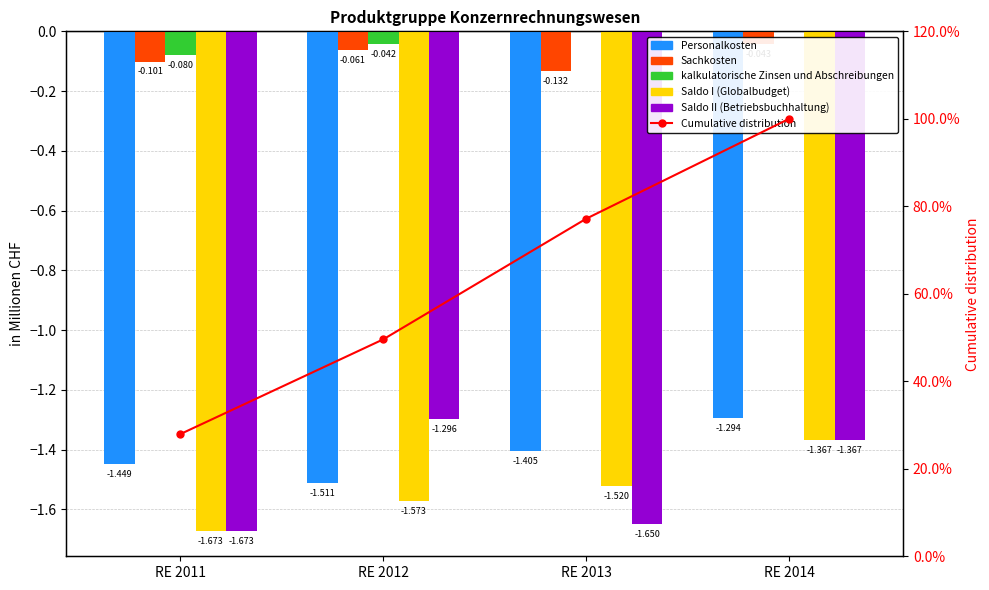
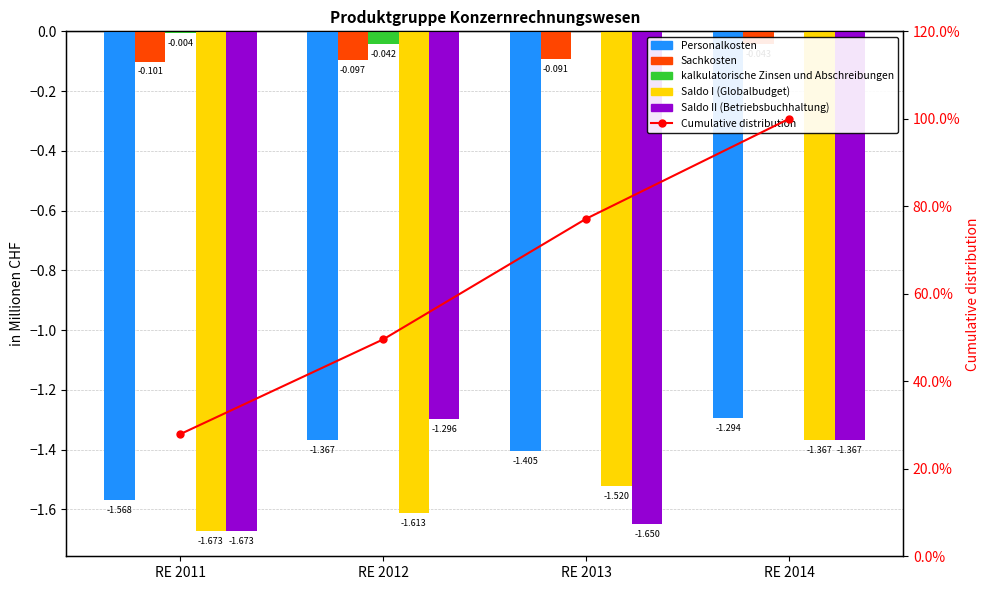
  {
    "Personalkosten": {
-     "RE 2011": -1.449,
-     "RE 2012": -1.511,
+     "RE 2011": -1.568,
+     "RE 2012": -1.367,
      "RE 2013": -1.405,
      "RE 2014": -1.294
    },
    "Sachkosten": {
      "RE 2011": -0.101,
-     "RE 2012": -0.061,
-     "RE 2013": -0.132
+     "RE 2012": -0.097,
+     "RE 2013": -0.091
    },
    "kalkulatorische Zinsen und Abschreibungen": {
-     "RE 2011": -0.080,
+     "RE 2011": -0.004,
      "RE 2012": -0.042
    },
    "Saldo I (Globalbudget)": {
      "RE 2011": -1.673,
-     "RE 2012": -1.573,
+     "RE 2012": -1.613,
      "RE 2013": -1.520,
      "RE 2014": -1.367
    },
    "Saldo II (Betriebsbuchhaltung)": {
      "RE 2011": -1.673,
      "RE 2012": -1.296,
      "RE 2013": -1.650,
      "RE 2014": -1.367
    }
  }
